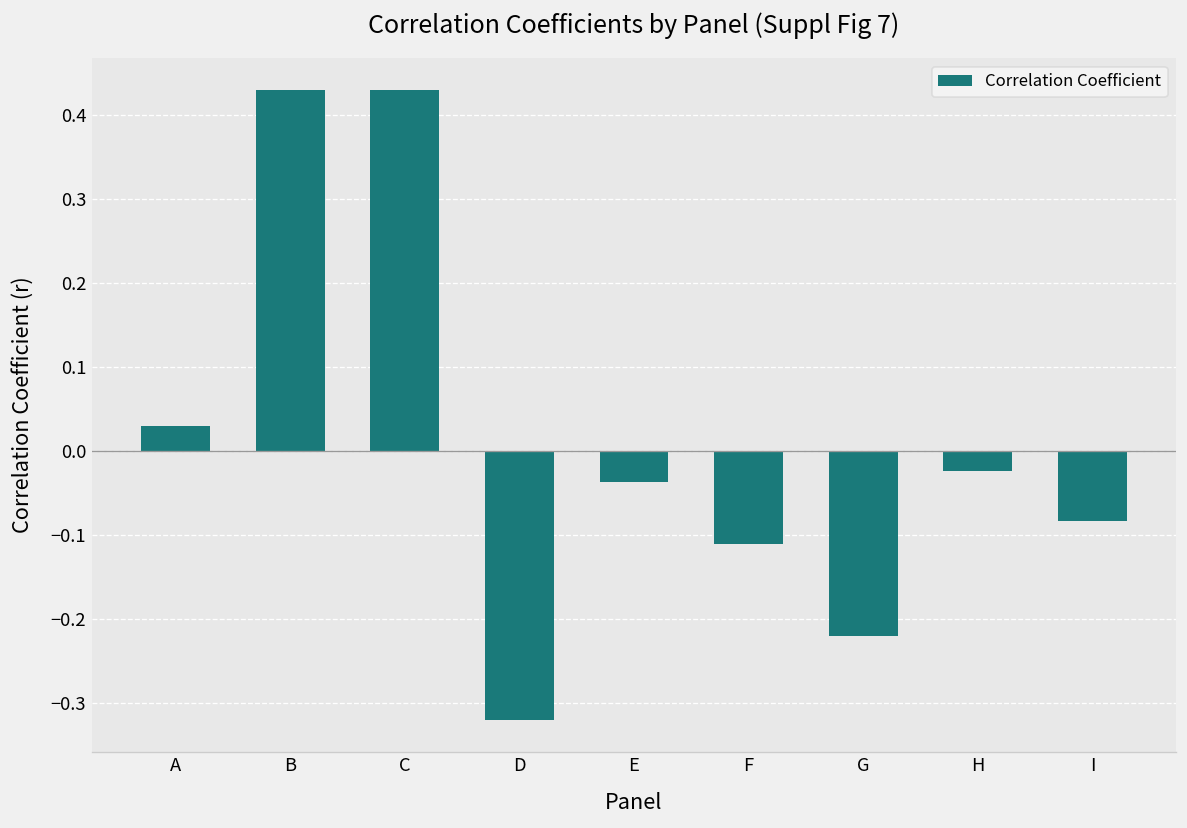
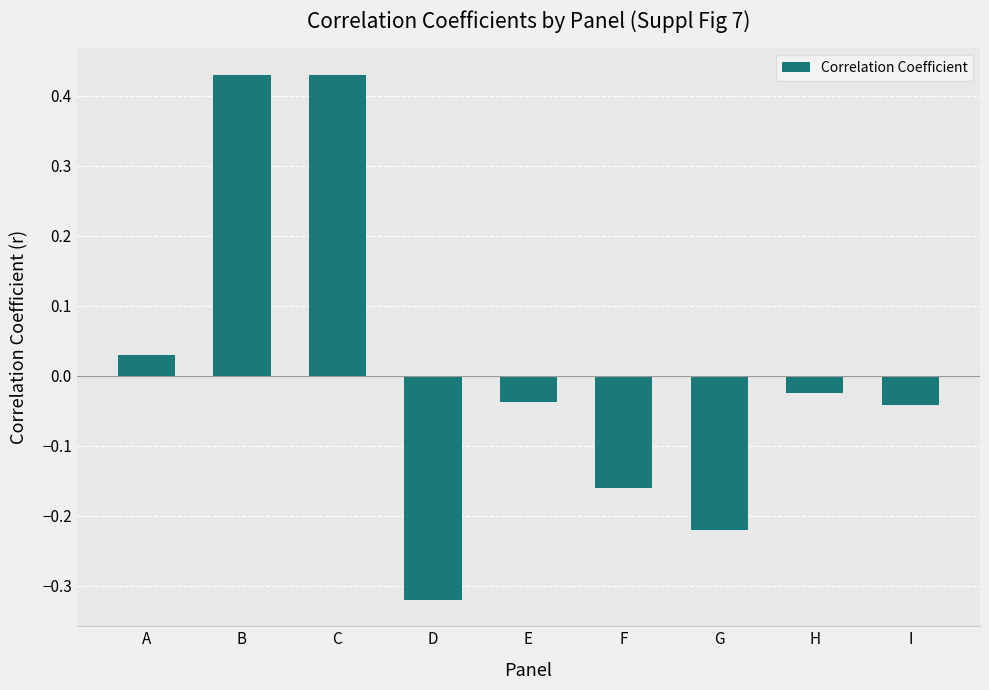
  {
    "A": 0.03,
    "B": 0.43,
    "C": 0.43,
    "D": -0.32,
    "E": -0.04,
-   "F": -0.11,
+   "F": -0.16,
    "G": -0.22,
    "H": -0.02,
-   "I": -0.08
+   "I": -0.04
  }
